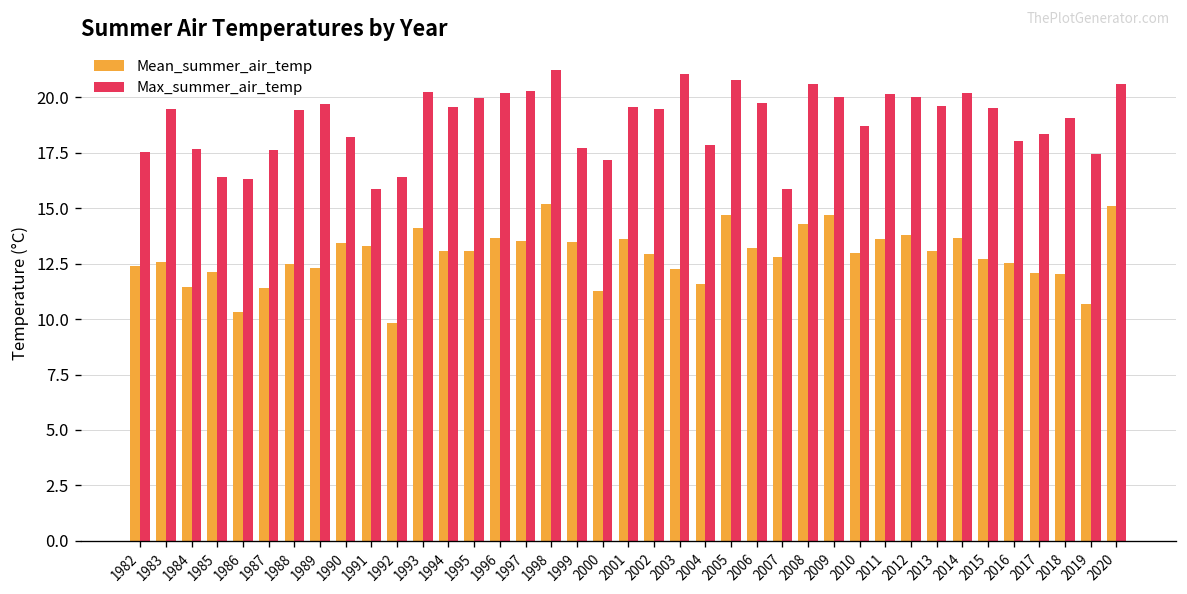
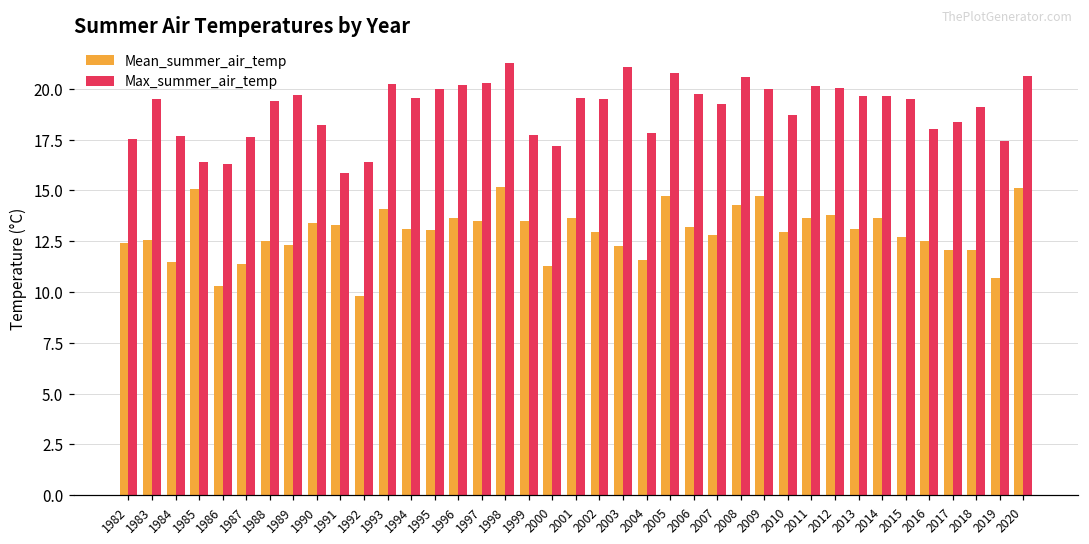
  {
    "Mean_summer_air_temp": {
      "1982": 12.4,
      "1983": 12.6,
      "1984": 11.5,
-     "1985": 12.1,
+     "1985": 15.1,
      "1986": 10.3,
      "1987": 11.4,
      "1988": 12.5,
      "1989": 12.3,
      "1990": 13.4,
      "1991": 13.3,
      "1992": 9.8,
      "1993": 14.1,
      "1994": 13.1,
      "1995": 13.1,
      "1996": 13.7,
      "1997": 13.5,
      "1998": 15.2,
      "1999": 13.5,
      "2000": 11.3,
      "2001": 13.6,
      "2002": 12.9,
      "2003": 12.3,
      "2004": 11.6,
      "2005": 14.7,
      "2006": 13.2,
      "2007": 12.8,
      "2008": 14.3,
      "2009": 14.7,
      "2010": 13.0,
      "2011": 13.6,
      "2012": 13.8,
      "2013": 13.1,
      "2014": 13.6,
      "2015": 12.7,
      "2016": 12.5,
      "2017": 12.1,
      "2018": 12.1,
      "2019": 10.7,
      "2020": 15.1
    },
    "Max_summer_air_temp": {
      "1982": 17.5,
      "1983": 19.5,
      "1984": 17.7,
      "1985": 16.4,
      "1986": 16.3,
      "1987": 17.6,
      "1988": 19.4,
      "1989": 19.7,
      "1990": 18.2,
      "1991": 15.9,
      "1992": 16.4,
      "1993": 20.3,
      "1994": 19.6,
      "1995": 20.0,
      "1996": 20.2,
      "1997": 20.3,
      "1998": 21.3,
      "1999": 17.7,
      "2000": 17.2,
      "2001": 19.6,
      "2002": 19.5,
      "2003": 21.1,
      "2004": 17.9,
      "2005": 20.8,
      "2006": 19.8,
-     "2007": 15.9,
+     "2007": 19.2,
      "2008": 20.6,
      "2009": 20.0,
      "2010": 18.7,
      "2011": 20.2,
      "2012": 20.0,
      "2013": 19.6,
-     "2014": 20.2,
+     "2014": 19.7,
      "2015": 19.5,
      "2016": 18.0,
      "2017": 18.4,
      "2018": 19.1,
      "2019": 17.5,
      "2020": 20.6
    }
  }
